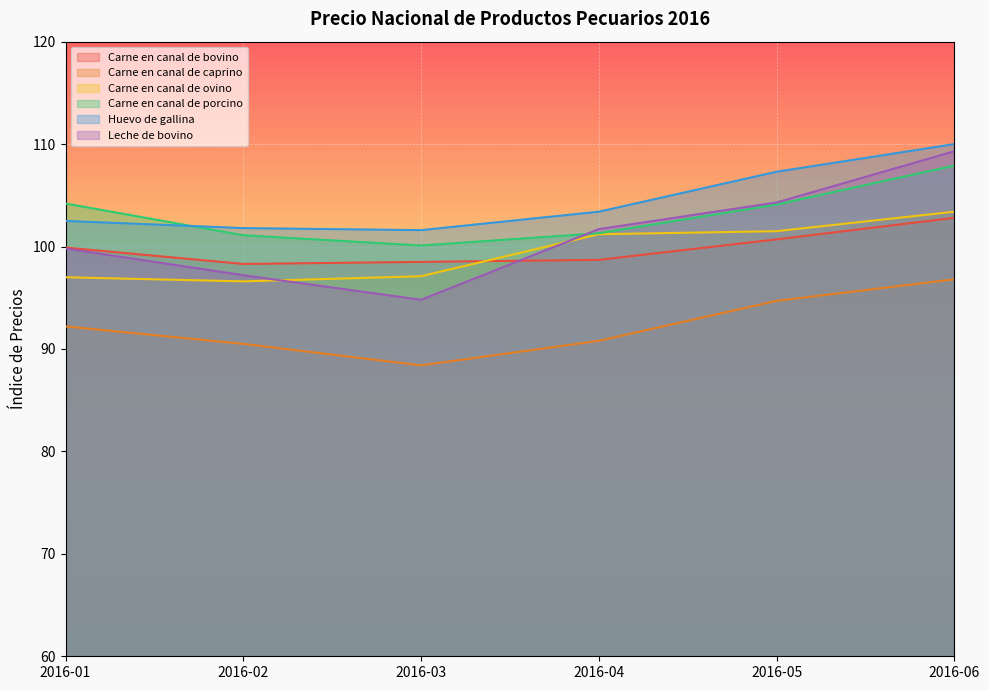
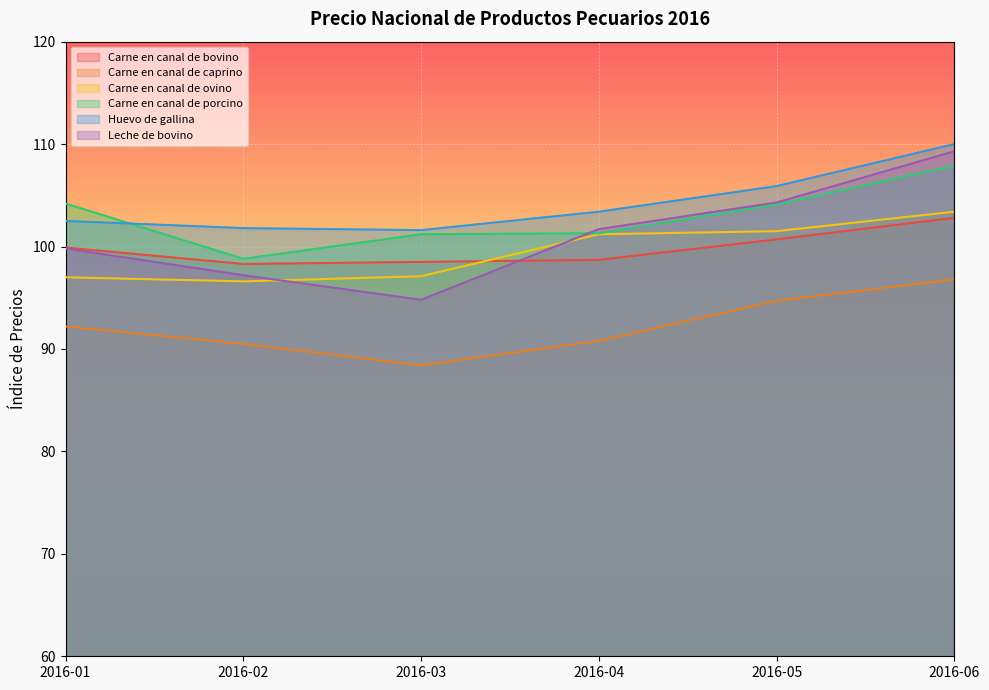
  {
    "Carne en canal de porcino": {
      "2016-01": 104.2,
-     "2016-02": 101.1,
-     "2016-03": 100.1,
+     "2016-02": 98.8,
+     "2016-03": 101.2,
      "2016-06": 107.9
    },
    "Huevo de gallina": {
      "2016-01": 102.5,
      "2016-02": 101.8,
      "2016-03": 101.6,
      "2016-04": 103.4,
-     "2016-05": 107.3,
+     "2016-05": 105.9,
      "2016-06": 110.0
    },
    "Leche de bovino": {
      "2016-02": 97.2,
      "2016-03": 94.8,
      "2016-04": 101.7,
      "2016-06": 109.3
    }
  }
